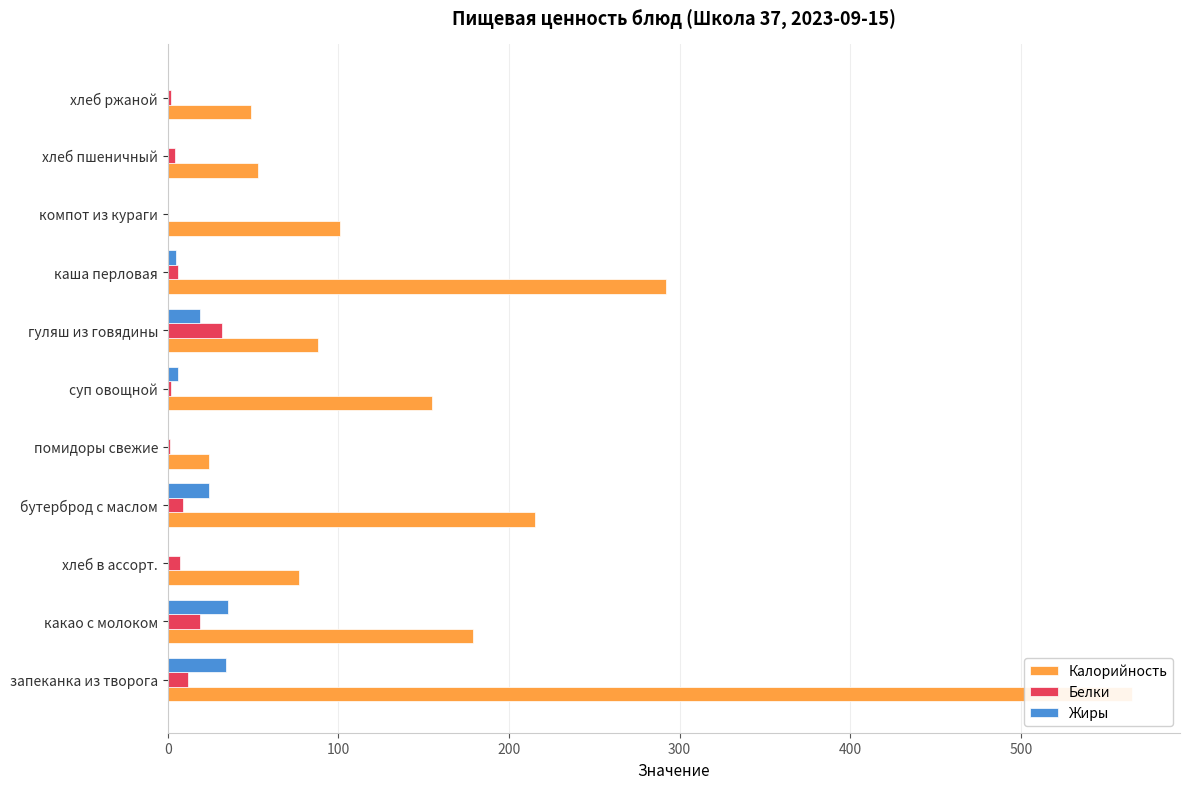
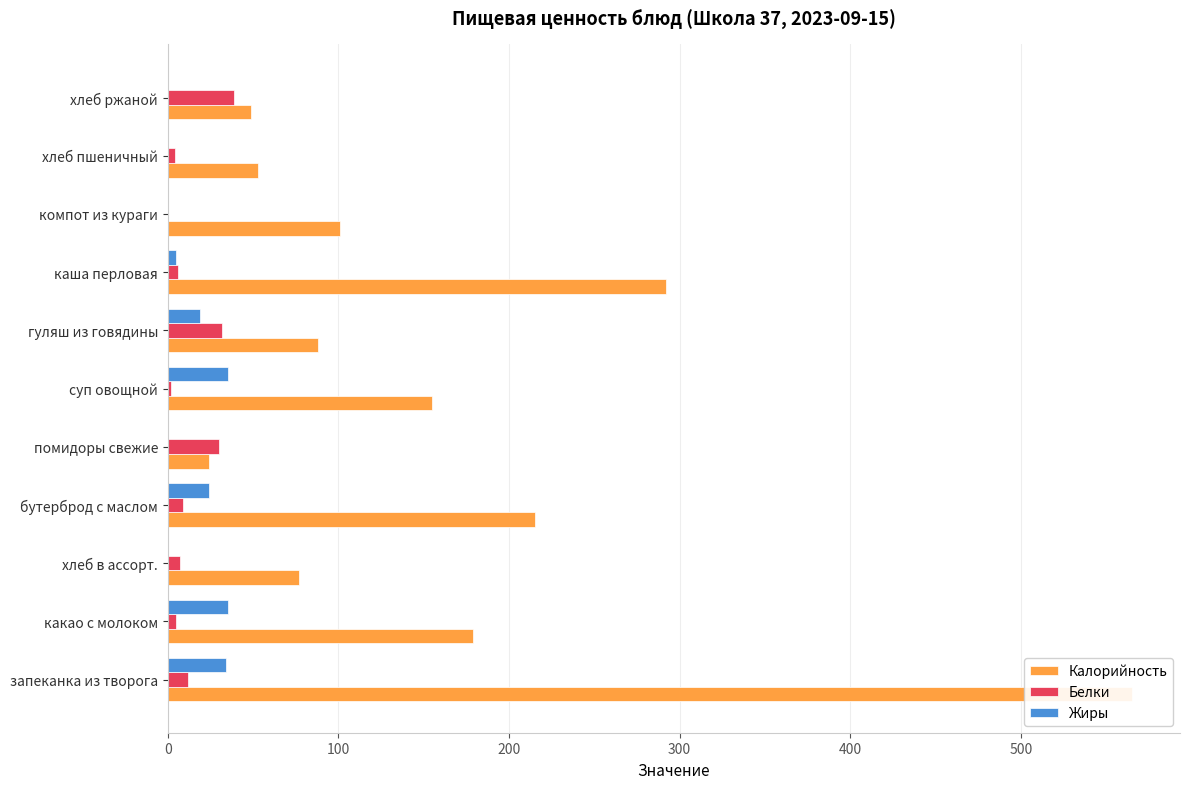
  {
    "Калорийность": {
      "хлеб ржаной": 49,
      "хлеб пшеничный": 53,
      "компот из кураги": 101,
      "каша перловая": 292,
      "гуляш из говядины": 88,
      "суп овощной": 155,
      "помидоры свежие": 24,
      "бутерброд с маслом": 215,
      "хлеб в ассорт.": 77,
      "какао с молоком": 179
    },
    "Белки": {
-     "хлеб ржаной": 2,
+     "хлеб ржаной": 39,
      "хлеб пшеничный": 4,
      "компот из кураги": 0,
      "каша перловая": 6,
      "гуляш из говядины": 32,
      "суп овощной": 2,
-     "помидоры свежие": 1,
+     "помидоры свежие": 30,
      "бутерброд с маслом": 9,
      "хлеб в ассорт.": 7,
-     "какао с молоком": 19,
+     "какао с молоком": 5,
      "запеканка из творога": 12
    },
    "Жиры": {
      "хлеб ржаной": 0,
      "хлеб пшеничный": 0,
      "компот из кураги": 0,
      "каша перловая": 5,
      "гуляш из говядины": 19,
-     "суп овощной": 6,
+     "суп овощной": 35,
      "помидоры свежие": 0,
      "бутерброд с маслом": 24,
      "хлеб в ассорт.": 0,
      "какао с молоком": 35,
      "запеканка из творога": 34
    }
  }
